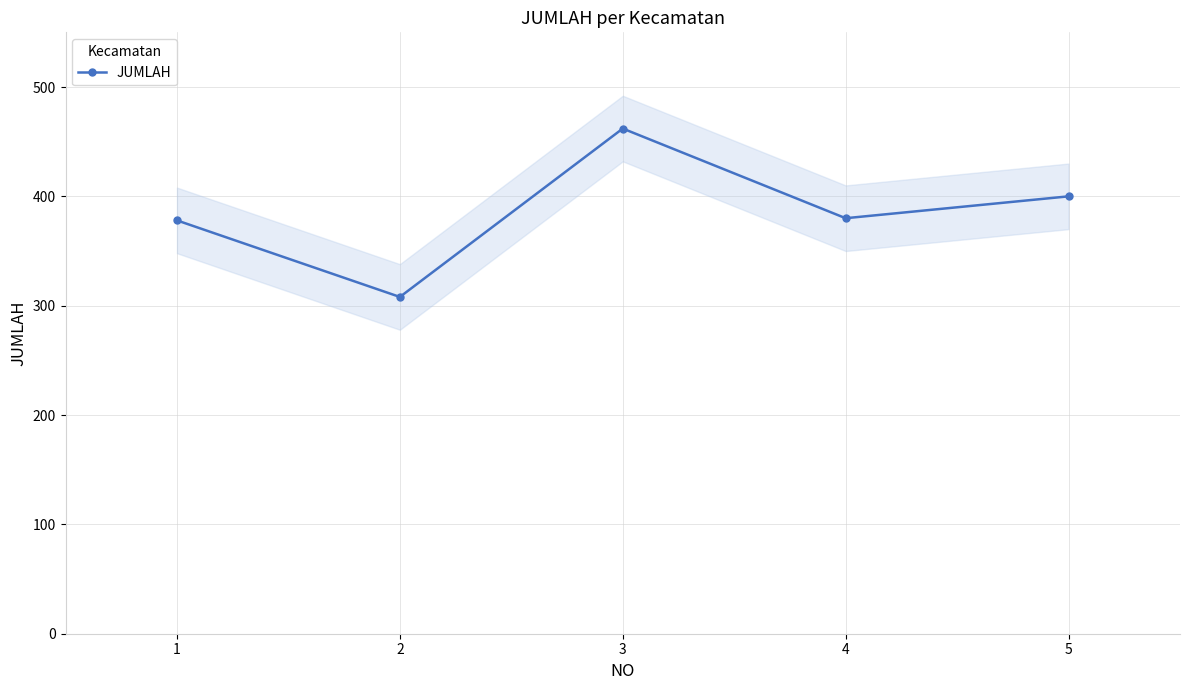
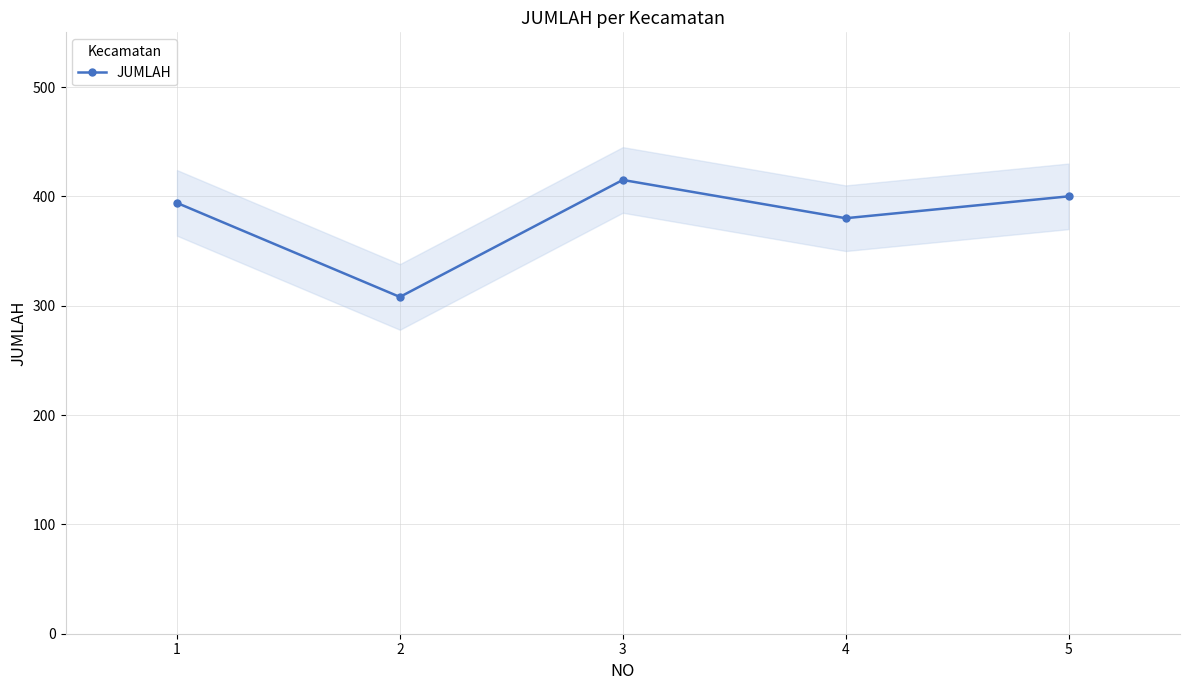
  {
    "JUMLAH": {
-     "1": 378,
+     "1": 394,
      "2": 308,
-     "3": 462,
+     "3": 415,
      "4": 380,
      "5": 400
    }
  }
